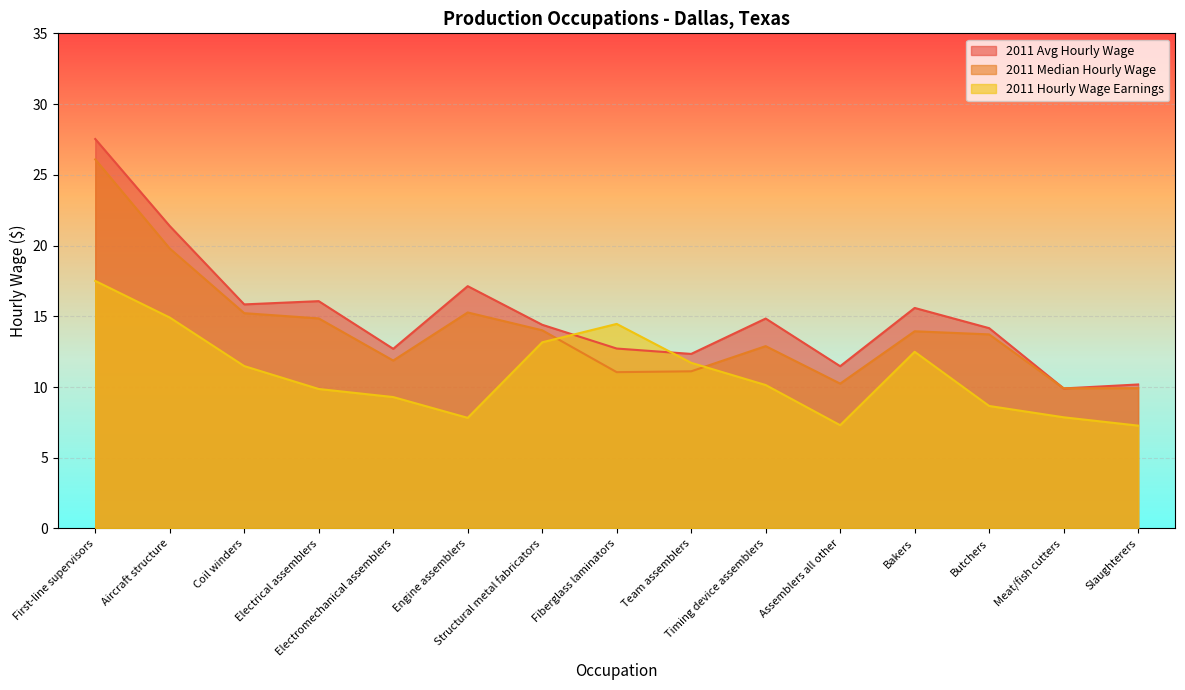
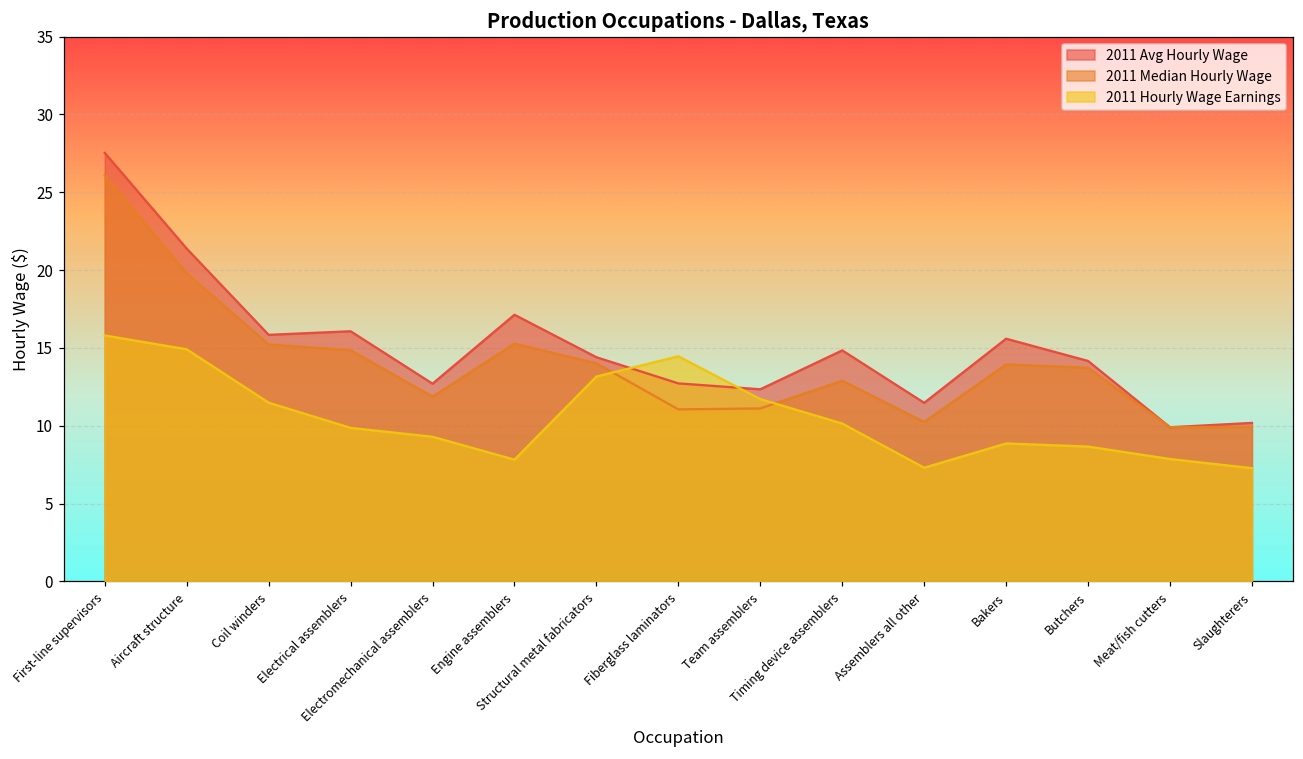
  {
    "2011 Hourly Wage Earnings": {
-     "First-line supervisors": 17.5,
+     "First-line supervisors": 15.8,
      "Aircraft structure": 14.9,
      "Coil winders": 11.5,
      "Electrical assemblers": 9.9,
      "Electromechanical assemblers": 9.3,
      "Engine assemblers": 7.8,
      "Structural metal fabricators": 13.2,
      "Fiberglass laminators": 14.5,
      "Team assemblers": 11.7,
      "Timing device assemblers": 10.1,
      "Assemblers all other": 7.3,
-     "Bakers": 12.5,
+     "Bakers": 8.9,
      "Butchers": 8.7,
      "Meat/fish cutters": 7.9,
      "Slaughterers": 7.3
    }
  }
